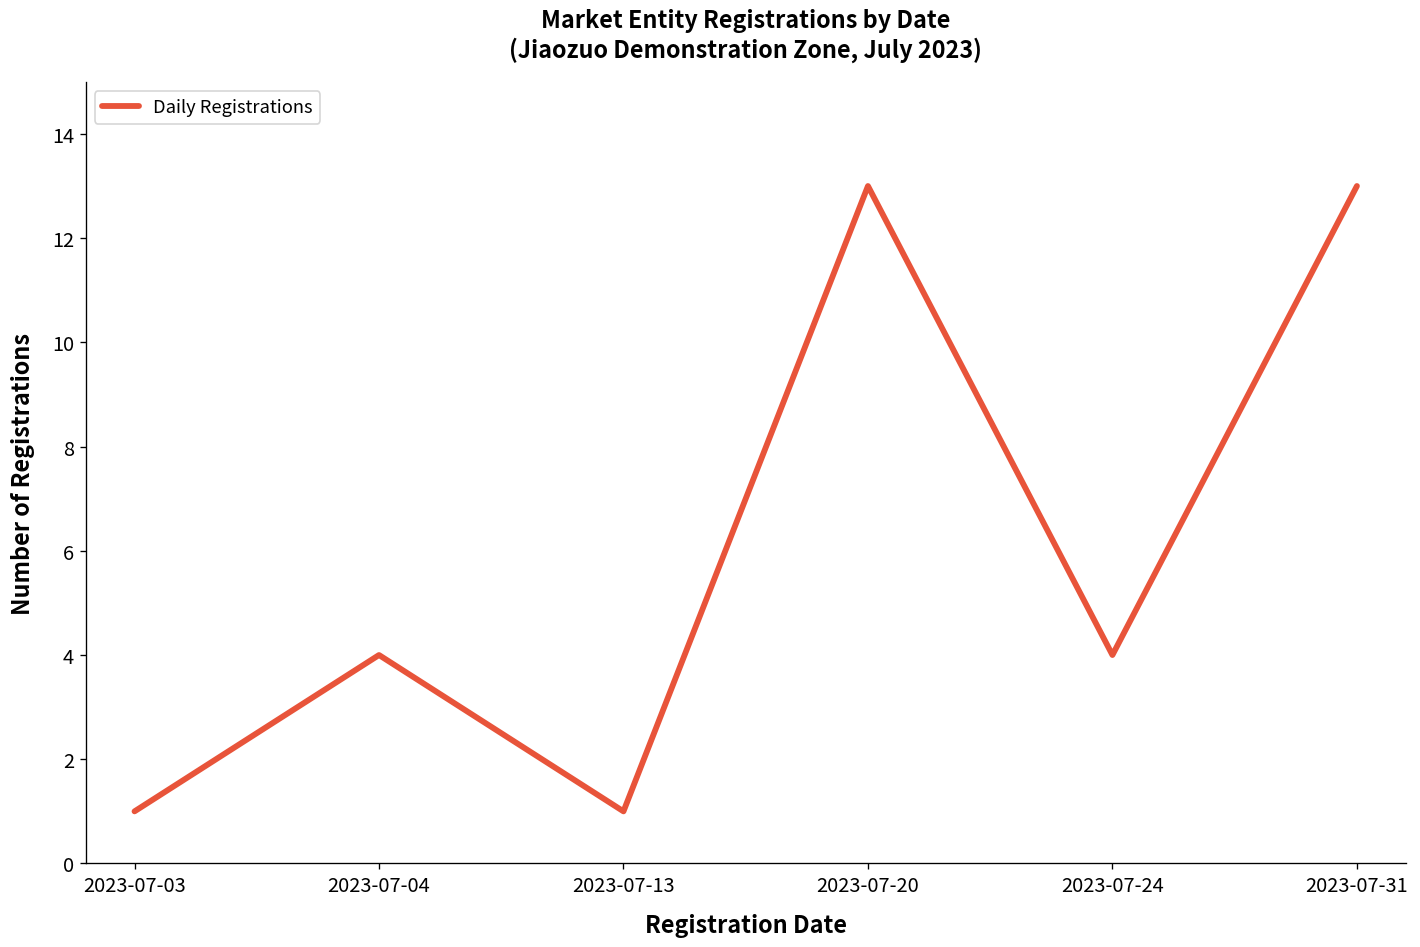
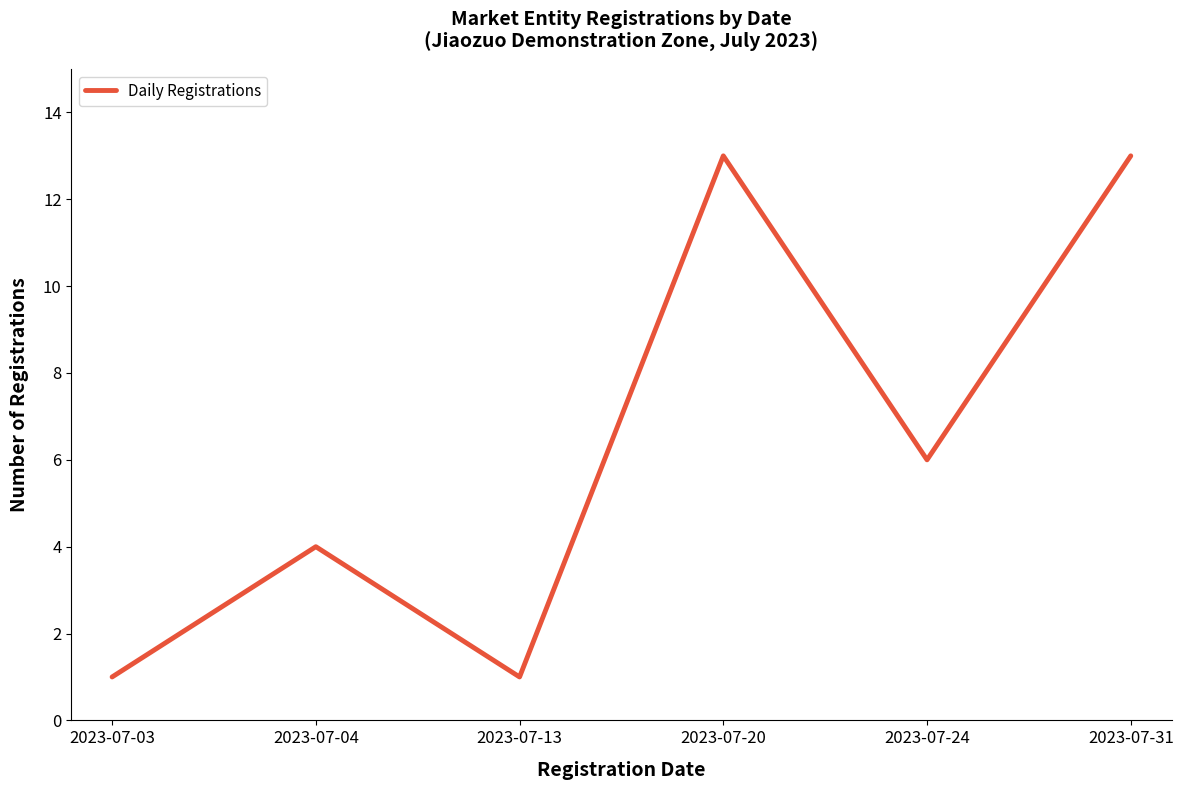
  {
    "2023-07-03": 1,
    "2023-07-04": 4,
    "2023-07-13": 1,
    "2023-07-20": 13,
-   "2023-07-24": 4,
+   "2023-07-24": 6,
    "2023-07-31": 13
  }
